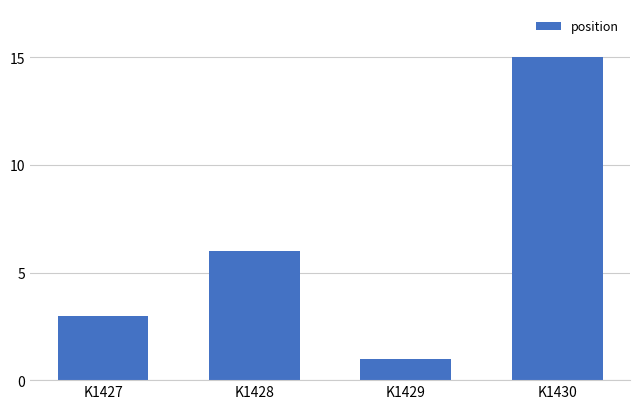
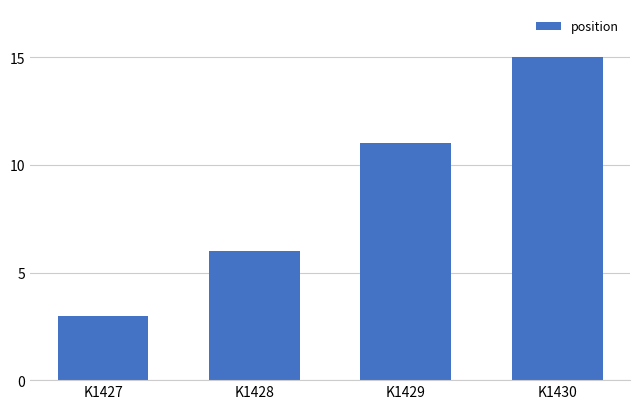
  {
    "K1427": 3,
    "K1428": 6,
-   "K1429": 1,
+   "K1429": 11,
    "K1430": 15
  }
